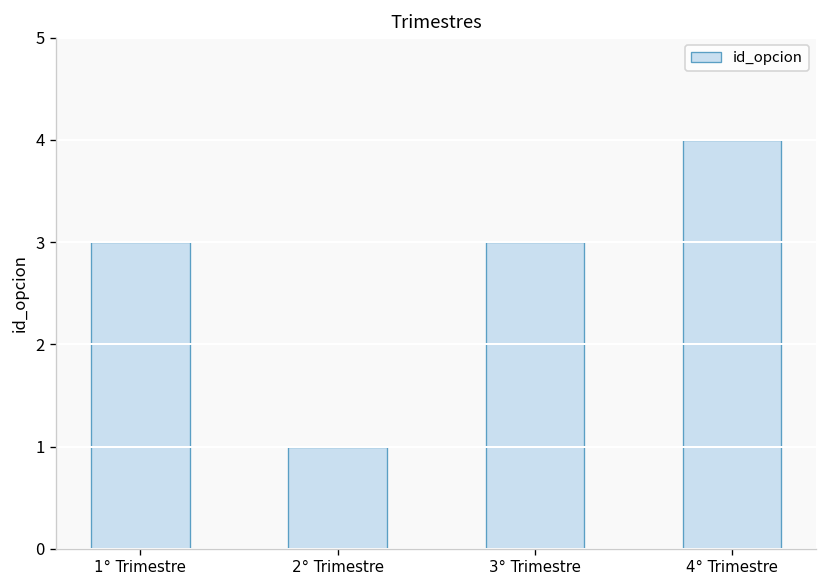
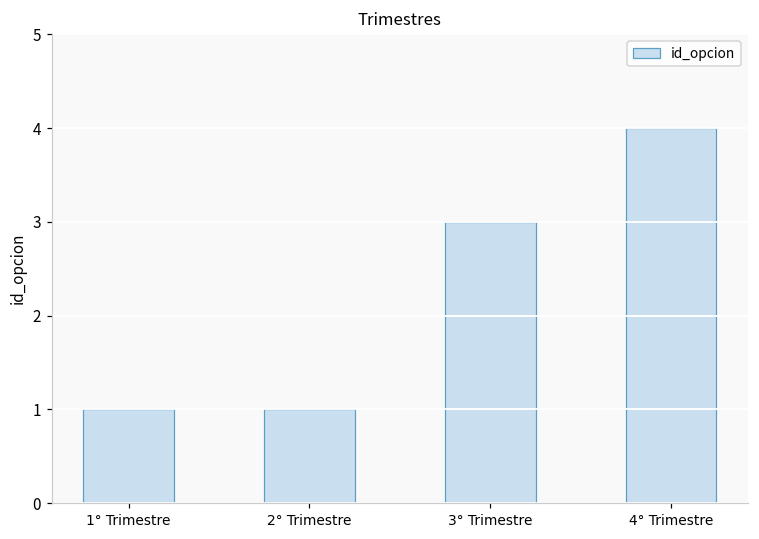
  {
-   "1° Trimestre": 3,
+   "1° Trimestre": 1,
    "2° Trimestre": 1,
    "3° Trimestre": 3,
    "4° Trimestre": 4
  }
